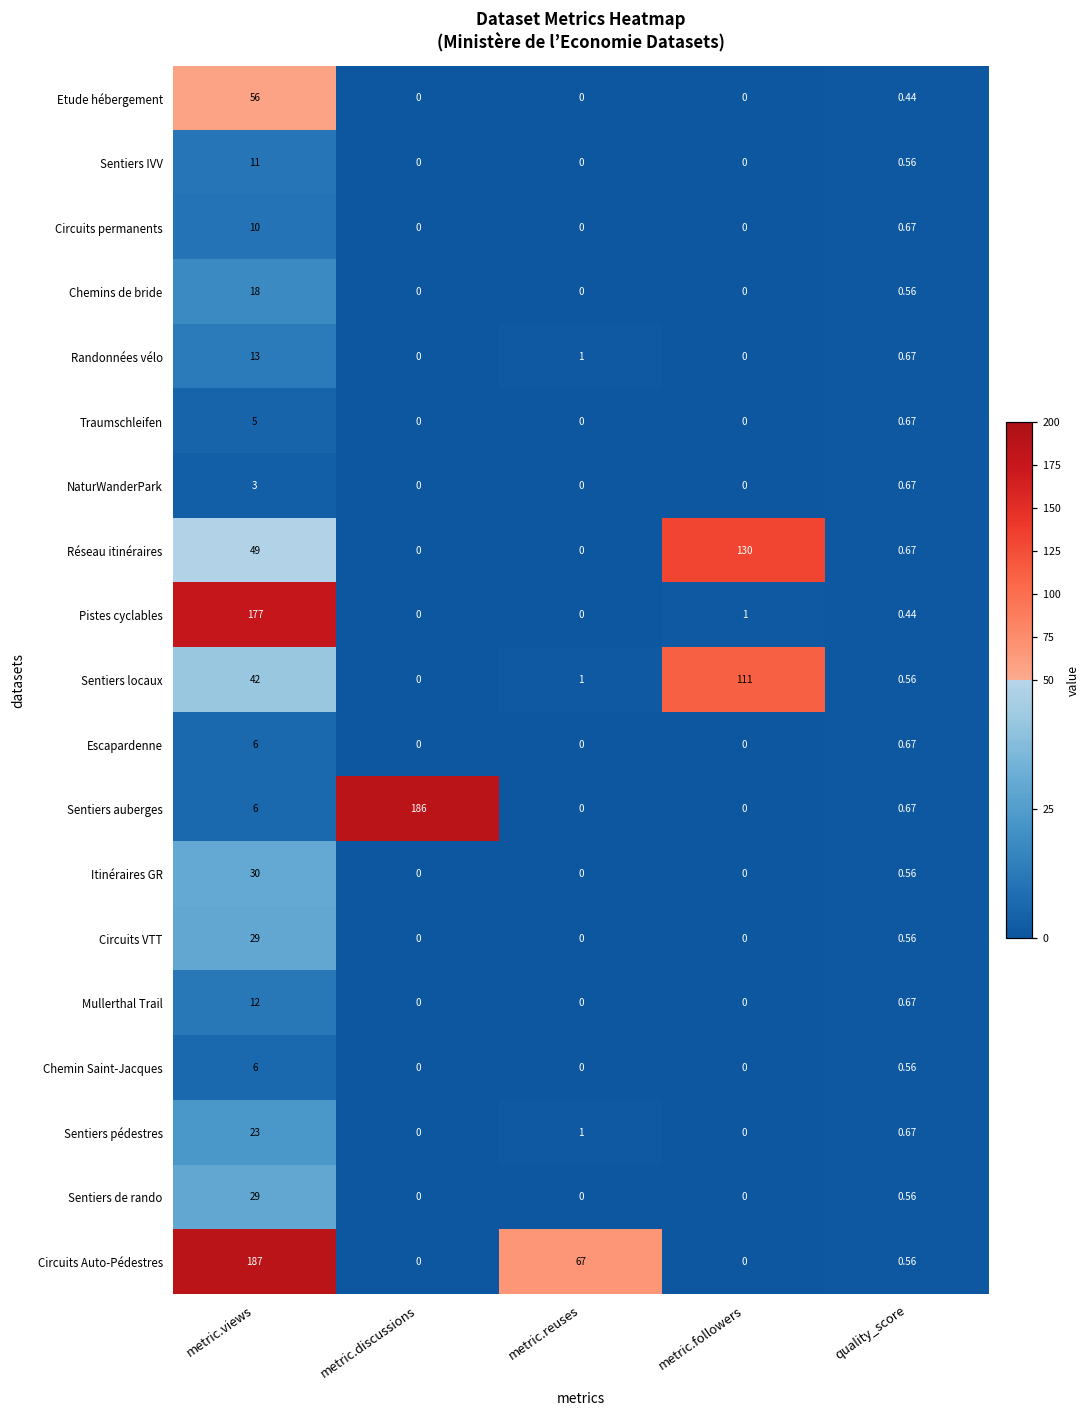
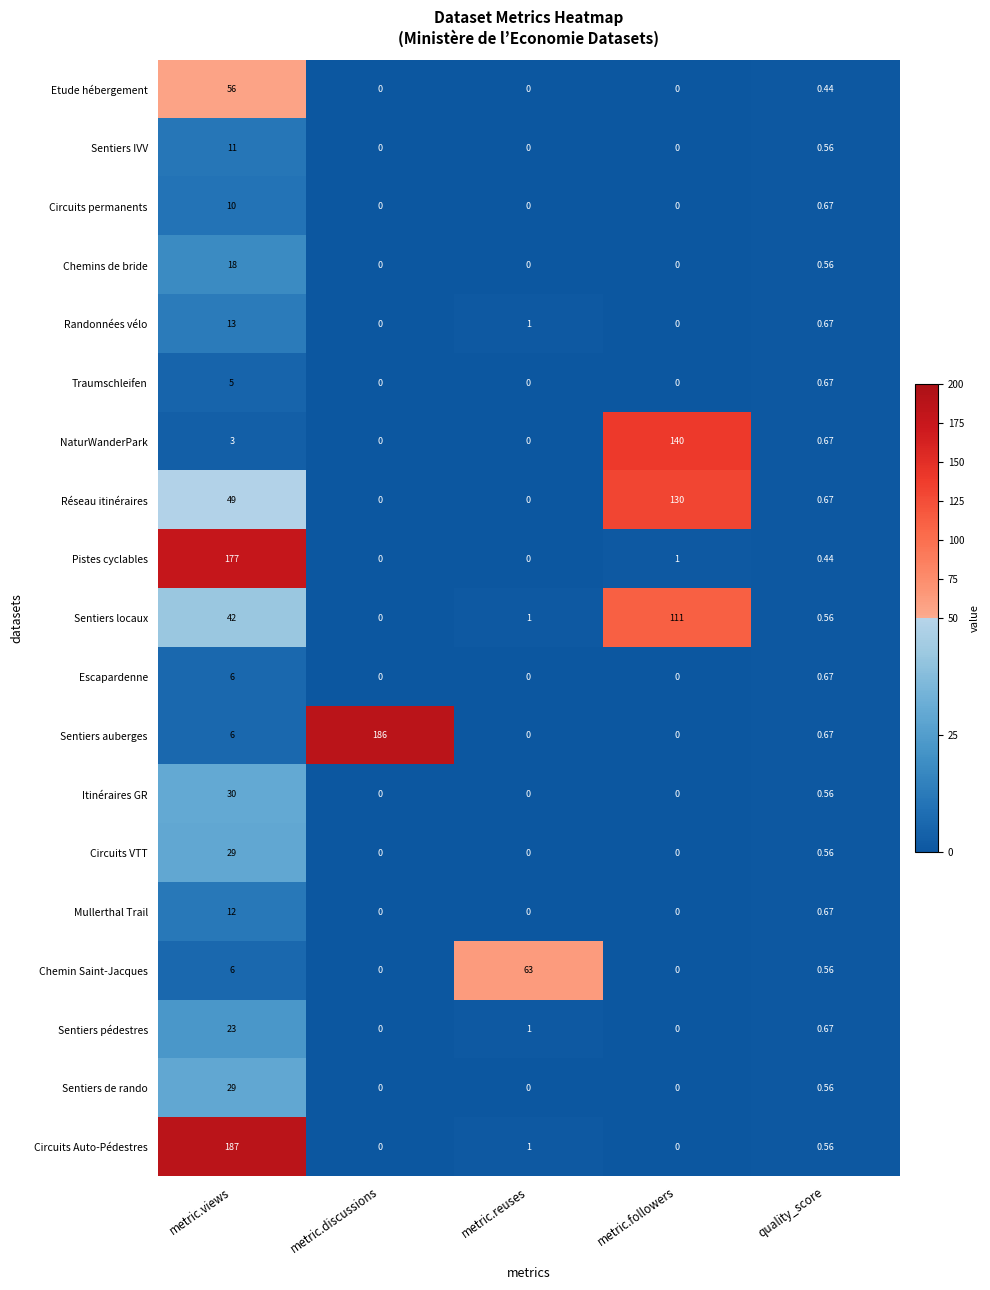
  {
    "Etude hébergement": {
      "metric.views": 56,
      "metric.discussions": 0,
      "metric.reuses": 0,
      "metric.followers": 0,
      "quality_score": 0.44
    },
    "Sentiers IVV": {
      "metric.views": 11,
      "metric.discussions": 0,
      "metric.reuses": 0,
      "metric.followers": 0,
      "quality_score": 0.56
    },
    "Circuits permanents": {
      "metric.views": 10,
      "metric.discussions": 0,
      "metric.reuses": 0,
      "metric.followers": 0,
      "quality_score": 0.67
    },
    "Chemins de bride": {
      "metric.views": 18,
      "metric.discussions": 0,
      "metric.reuses": 0,
      "metric.followers": 0,
      "quality_score": 0.56
    },
    "Randonnées vélo": {
      "metric.views": 13,
      "metric.discussions": 0,
      "metric.reuses": 1,
      "metric.followers": 0,
      "quality_score": 0.67
    },
    "Traumschleifen": {
      "metric.views": 5,
      "metric.discussions": 0,
      "metric.reuses": 0,
      "metric.followers": 0,
      "quality_score": 0.67
    },
    "NaturWanderPark": {
      "metric.views": 3,
      "metric.discussions": 0,
      "metric.reuses": 0,
-     "metric.followers": 0,
+     "metric.followers": 140,
      "quality_score": 0.67
    },
    "Réseau itinéraires": {
      "metric.views": 49,
      "metric.discussions": 0,
      "metric.reuses": 0,
      "metric.followers": 130,
      "quality_score": 0.67
    },
    "Pistes cyclables": {
      "metric.views": 177,
      "metric.discussions": 0,
      "metric.reuses": 0,
      "metric.followers": 1,
      "quality_score": 0.44
    },
    "Sentiers locaux": {
      "metric.views": 42,
      "metric.discussions": 0,
      "metric.reuses": 1,
      "metric.followers": 111,
      "quality_score": 0.56
    },
    "Escapardenne": {
      "metric.views": 6,
      "metric.discussions": 0,
      "metric.reuses": 0,
      "metric.followers": 0,
      "quality_score": 0.67
    },
    "Sentiers auberges": {
      "metric.views": 6,
      "metric.discussions": 186,
      "metric.reuses": 0,
      "metric.followers": 0,
      "quality_score": 0.67
    },
    "Itinéraires GR": {
      "metric.views": 30,
      "metric.discussions": 0,
      "metric.reuses": 0,
      "metric.followers": 0,
      "quality_score": 0.56
    },
    "Circuits VTT": {
      "metric.views": 29,
      "metric.discussions": 0,
      "metric.reuses": 0,
      "metric.followers": 0,
      "quality_score": 0.56
    },
    "Mullerthal Trail": {
      "metric.views": 12,
      "metric.discussions": 0,
      "metric.reuses": 0,
      "metric.followers": 0,
      "quality_score": 0.67
    },
    "Chemin Saint-Jacques": {
      "metric.views": 6,
      "metric.discussions": 0,
-     "metric.reuses": 0,
+     "metric.reuses": 63,
      "metric.followers": 0,
      "quality_score": 0.56
    },
    "Sentiers pédestres": {
      "metric.views": 23,
      "metric.discussions": 0,
      "metric.reuses": 1,
      "metric.followers": 0,
      "quality_score": 0.67
    },
    "Sentiers de rando": {
      "metric.views": 29,
      "metric.discussions": 0,
      "metric.reuses": 0,
      "metric.followers": 0,
      "quality_score": 0.56
    },
    "Circuits Auto-Pédestres": {
      "metric.views": 187,
      "metric.discussions": 0,
-     "metric.reuses": 67,
+     "metric.reuses": 1,
      "metric.followers": 0,
      "quality_score": 0.56
    }
  }
